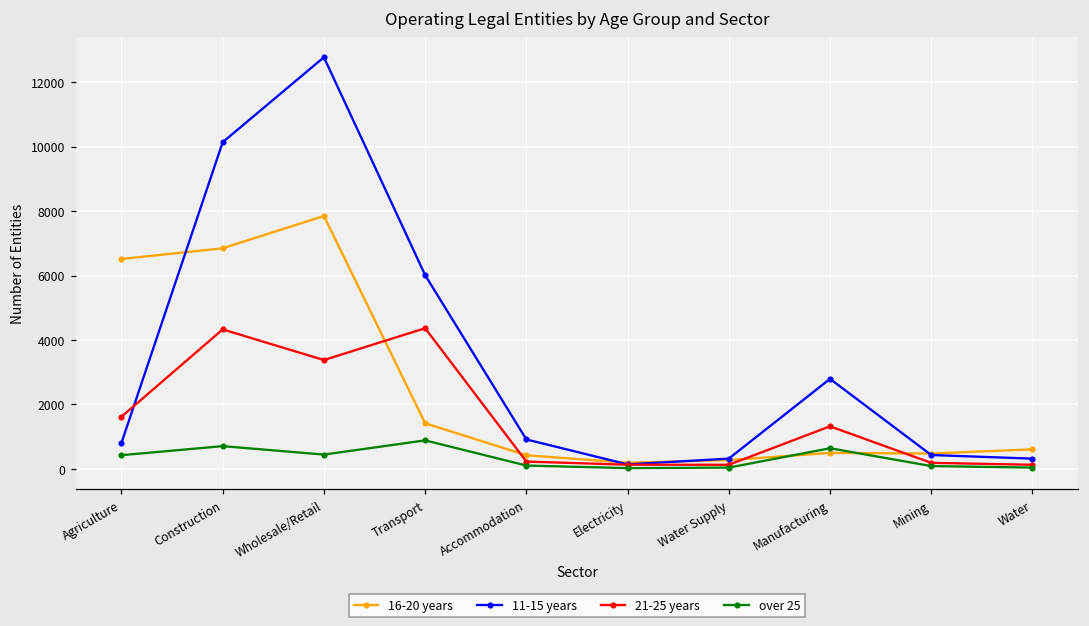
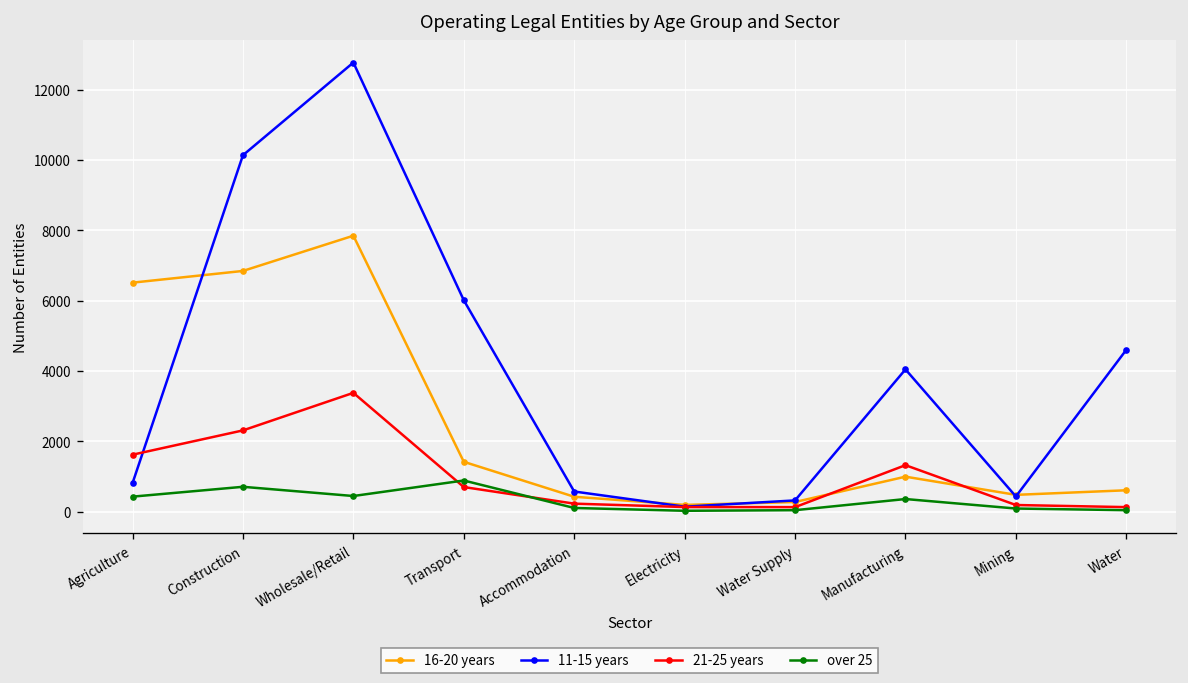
  {
    "16-20 years": {
      "Agriculture": 6500,
      "Construction": 6800,
      "Wholesale/Retail": 7800,
      "Transport": 1400,
      "Accommodation": 400,
-     "Manufacturing": 500,
+     "Manufacturing": 1000,
      "Water": 600
    },
    "11-15 years": {
      "Agriculture": 800,
      "Construction": 10100,
      "Wholesale/Retail": 12800,
      "Transport": 6000,
-     "Accommodation": 900,
-     "Manufacturing": 2800,
-     "Water": 300
+     "Accommodation": 600,
+     "Manufacturing": 4000,
+     "Water": 4600
    },
    "21-25 years": {
      "Agriculture": 1600,
-     "Construction": 4300,
+     "Construction": 2300,
      "Wholesale/Retail": 3400,
-     "Transport": 4400,
+     "Transport": 700,
      "Accommodation": 200,
      "Manufacturing": 1300,
      "Mining": 200
    },
    "over 25": {
      "Agriculture": 400,
      "Construction": 700,
      "Wholesale/Retail": 400,
      "Transport": 900,
      "Accommodation": 100,
      "Electricity": 0,
-     "Manufacturing": 600,
+     "Manufacturing": 400,
      "Mining": 100
    }
  }
